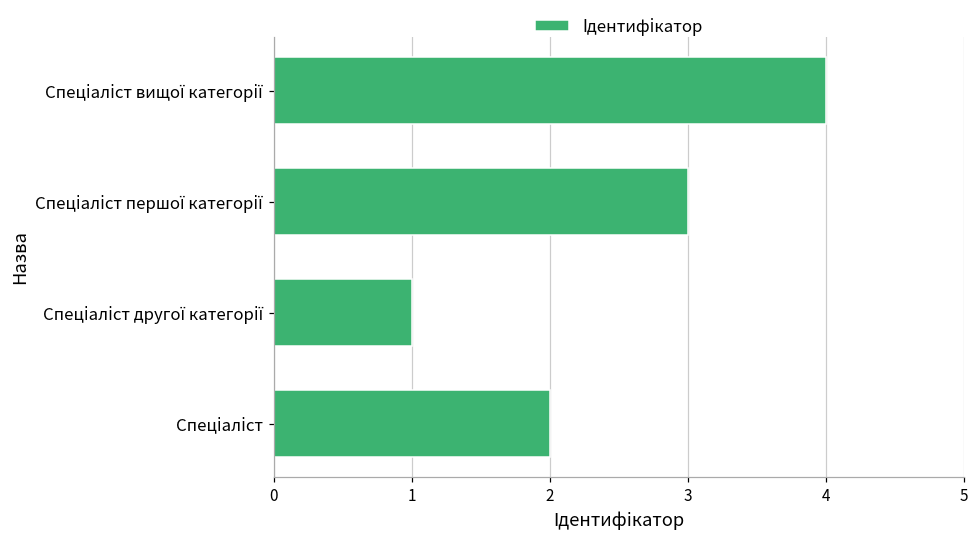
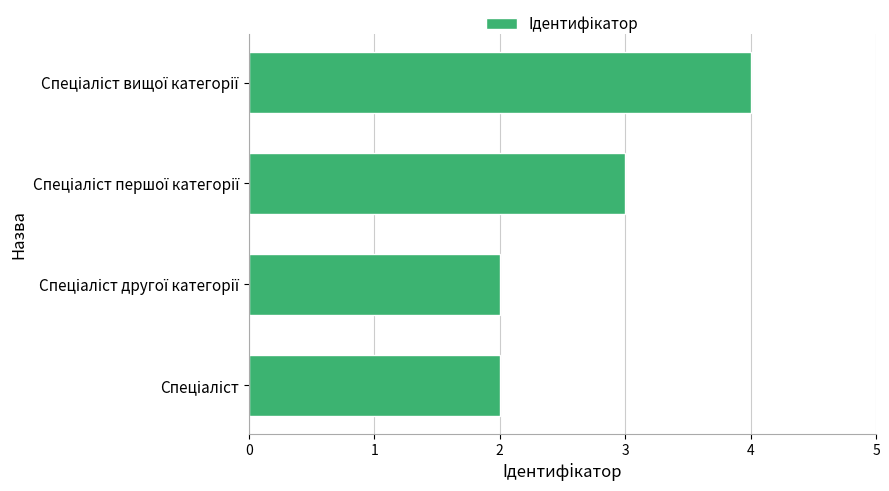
  {
    "Спеціаліст вищої категорії": 4,
    "Спеціаліст першої категорії": 3,
-   "Спеціаліст другої категорії": 1,
+   "Спеціаліст другої категорії": 2,
    "Спеціаліст": 2
  }
